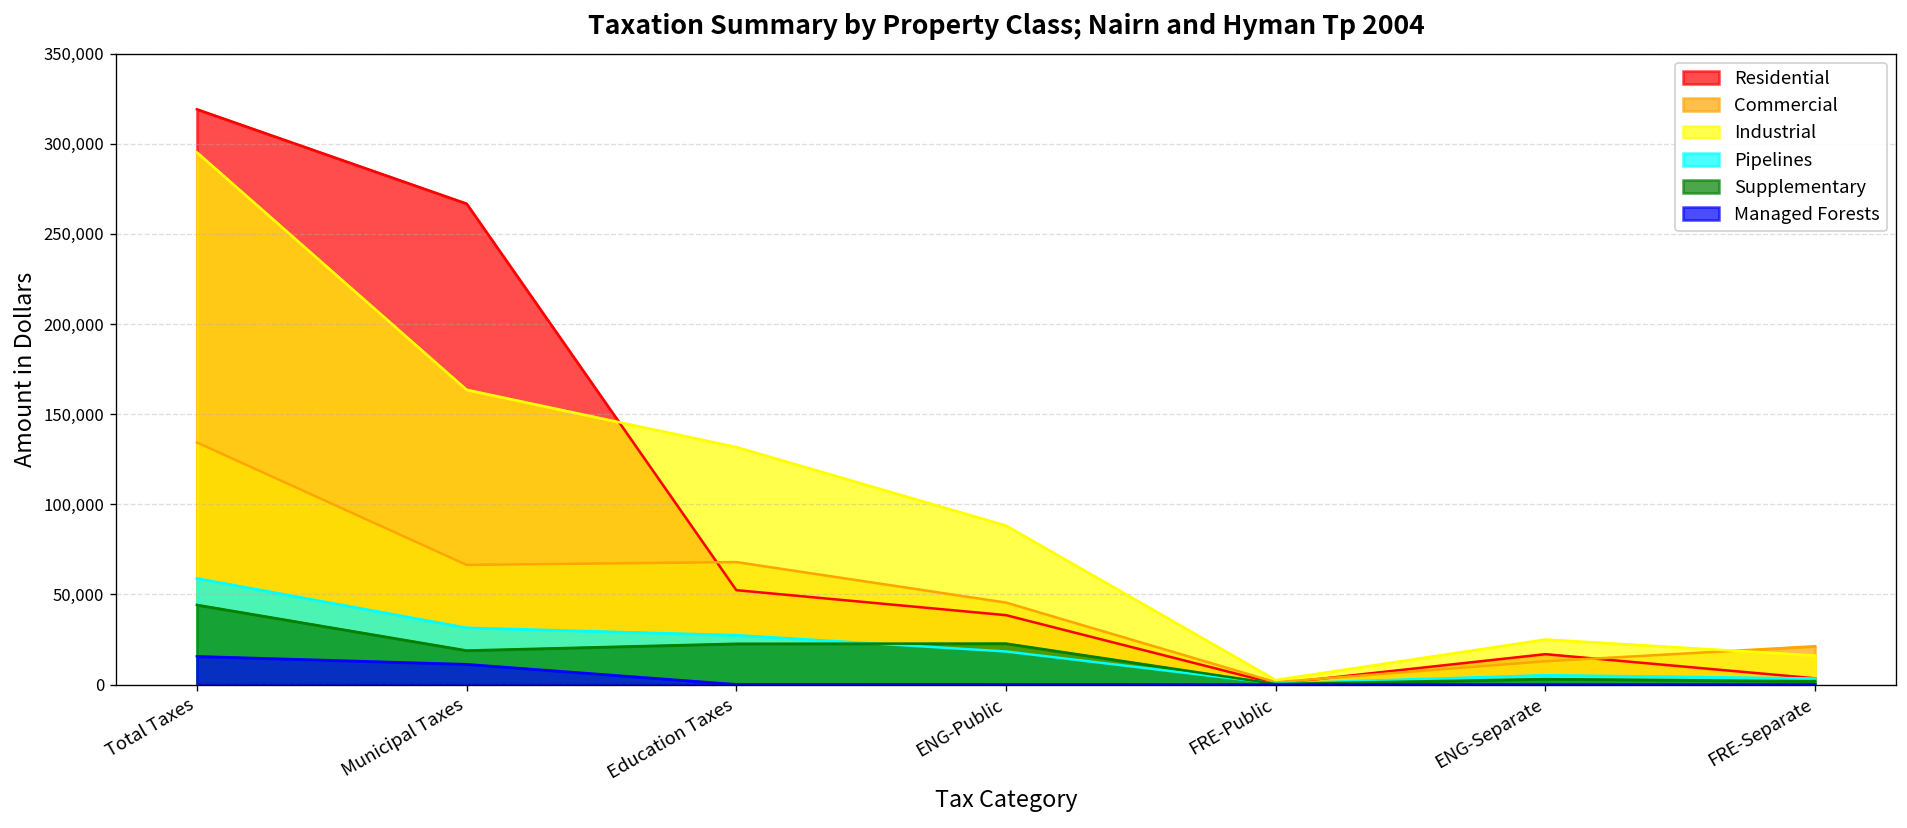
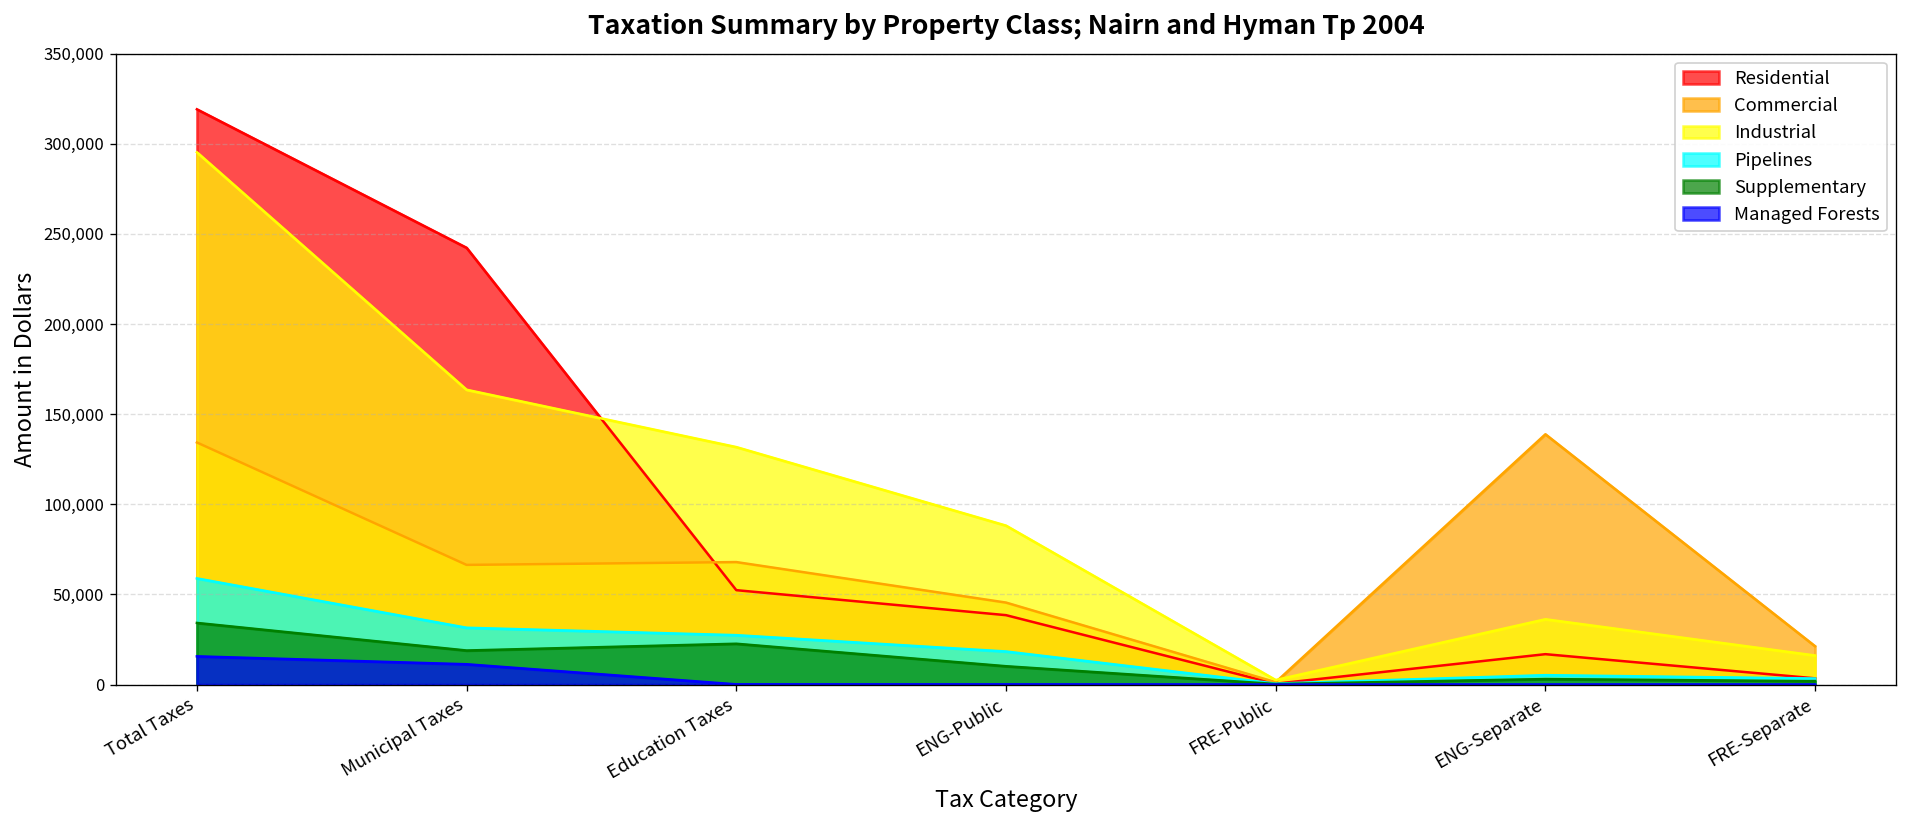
  {
    "Residential": {
      "Total Taxes": "319,000",
-     "Municipal Taxes": "267,000",
+     "Municipal Taxes": "242,000",
      "Education Taxes": "52,000",
      "ENG-Public": "38,000",
      "ENG-Separate": "17,000"
    },
    "Commercial": {
      "Total Taxes": "134,000",
      "Municipal Taxes": "66,000",
      "Education Taxes": "68,000",
      "ENG-Public": "45,000",
-     "ENG-Separate": "13,000",
+     "ENG-Separate": "139,000",
      "FRE-Separate": "21,000"
    },
    "Industrial": {
      "Total Taxes": "295,000",
      "Municipal Taxes": "164,000",
      "Education Taxes": "132,000",
      "ENG-Public": "88,000",
-     "ENG-Separate": "25,000",
+     "ENG-Separate": "36,000",
      "FRE-Separate": "16,000"
    },
    "Pipelines": {
      "Total Taxes": "59,000",
      "Municipal Taxes": "31,000",
      "Education Taxes": "27,000",
      "ENG-Public": "18,000",
      "ENG-Separate": "5,000"
    },
    "Supplementary": {
-     "Total Taxes": "44,000",
+     "Total Taxes": "34,000",
      "Municipal Taxes": "19,000",
      "Education Taxes": "23,000",
-     "ENG-Public": "23,000",
+     "ENG-Public": "10,000",
      "ENG-Separate": "3,000"
    },
    "Managed Forests": {
      "Total Taxes": "16,000",
      "Municipal Taxes": "11,000",
      "Education Taxes": "0",
      "ENG-Public": "0",
      "ENG-Separate": "0",
      "FRE-Separate": "0"
    }
  }
